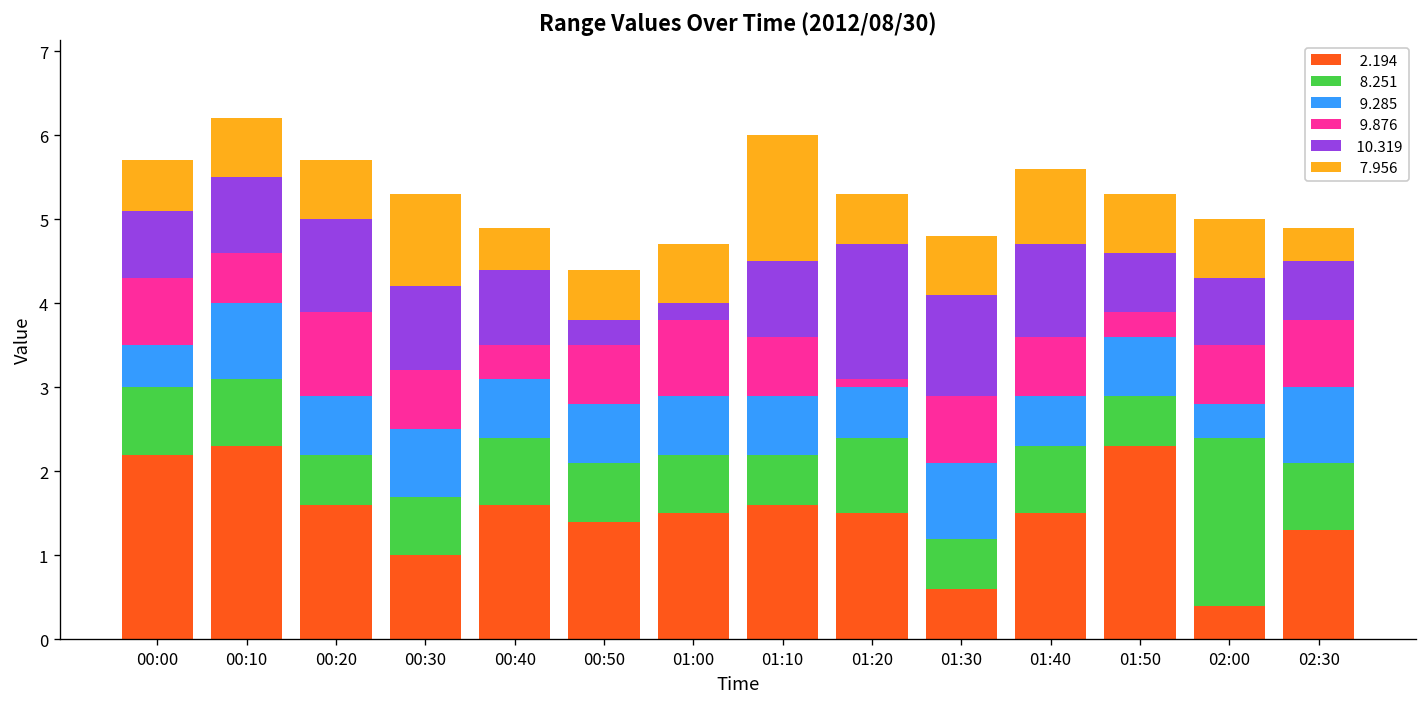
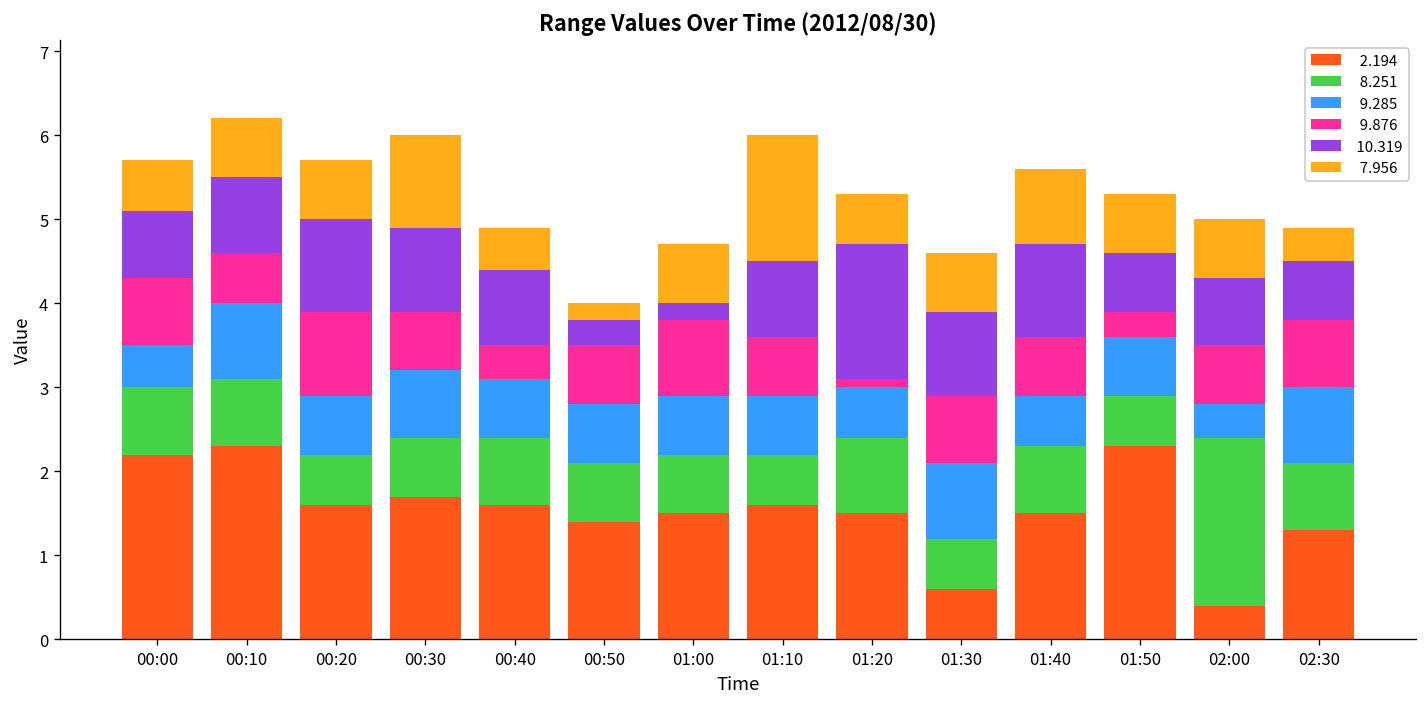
  {
    "2.194": {
      "00:00": 2.2,
      "00:10": 2.3,
      "00:20": 1.6,
-     "00:30": 1.0,
+     "00:30": 1.7,
      "00:40": 1.6,
      "00:50": 1.4,
      "01:00": 1.5,
      "01:10": 1.6,
      "01:20": 1.5,
      "01:30": 0.6,
      "01:40": 1.5,
      "01:50": 2.3,
      "02:00": 0.4,
      "02:30": 1.3
    },
    "8.251": {
      "00:00": 0.8,
      "00:10": 0.8,
      "00:20": 0.6,
      "00:30": 0.7,
      "00:40": 0.8,
      "00:50": 0.7,
      "01:00": 0.7,
      "01:10": 0.6,
      "01:20": 0.9,
      "01:30": 0.6,
      "01:40": 0.8,
      "01:50": 0.6,
      "02:00": 2.0,
      "02:30": 0.8
    },
    "9.285": {
      "00:00": 0.5,
      "00:10": 0.9,
      "00:20": 0.7,
      "00:30": 0.8,
      "00:40": 0.7,
      "00:50": 0.7,
      "01:00": 0.7,
      "01:10": 0.7,
      "01:20": 0.6,
      "01:30": 0.9,
      "01:40": 0.6,
      "01:50": 0.7,
      "02:00": 0.4,
      "02:30": 0.9
    },
    "9.876": {
      "00:00": 0.8,
      "00:10": 0.6,
      "00:20": 1.0,
      "00:30": 0.7,
      "00:40": 0.4,
      "00:50": 0.7,
      "01:00": 0.9,
      "01:10": 0.7,
      "01:20": 0.1,
      "01:30": 0.8,
      "01:40": 0.7,
      "01:50": 0.3,
      "02:00": 0.7,
      "02:30": 0.8
    },
    "10.319": {
      "00:00": 0.8,
      "00:10": 0.9,
      "00:20": 1.1,
      "00:30": 1.0,
      "00:40": 0.9,
      "00:50": 0.3,
      "01:00": 0.2,
      "01:10": 0.9,
      "01:20": 1.6,
-     "01:30": 1.2,
+     "01:30": 1.0,
      "01:40": 1.1,
      "01:50": 0.7,
      "02:00": 0.8,
      "02:30": 0.7
    },
    "7.956": {
      "00:00": 0.6,
      "00:10": 0.7,
      "00:20": 0.7,
      "00:30": 1.1,
      "00:40": 0.5,
-     "00:50": 0.6,
+     "00:50": 0.2,
      "01:00": 0.7,
      "01:10": 1.5,
      "01:20": 0.6,
      "01:30": 0.7,
      "01:40": 0.9,
      "01:50": 0.7,
      "02:00": 0.7,
      "02:30": 0.4
    }
  }
